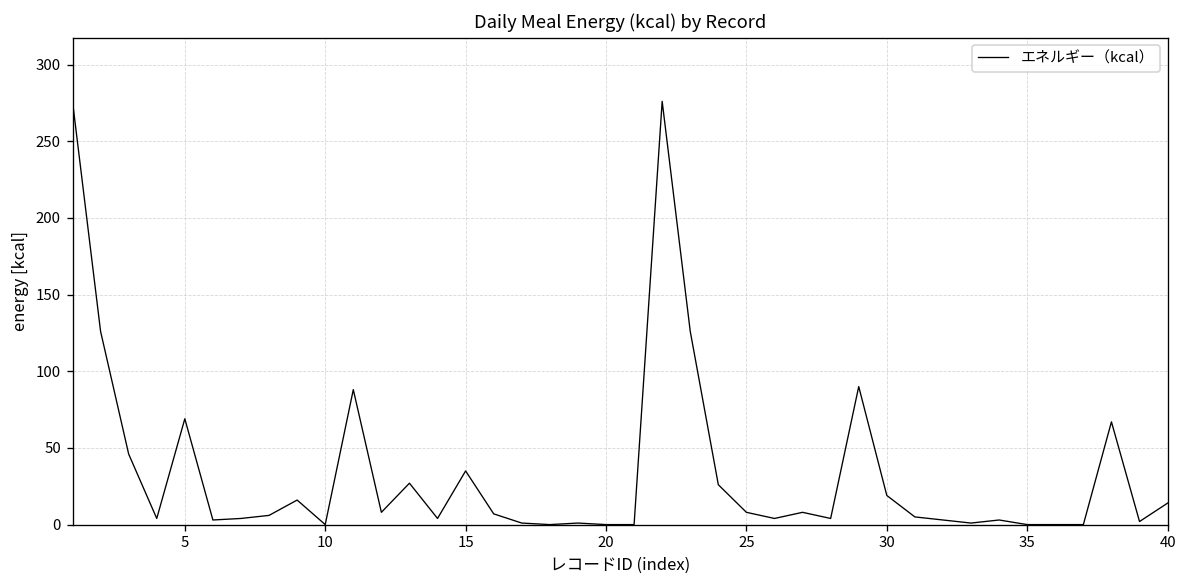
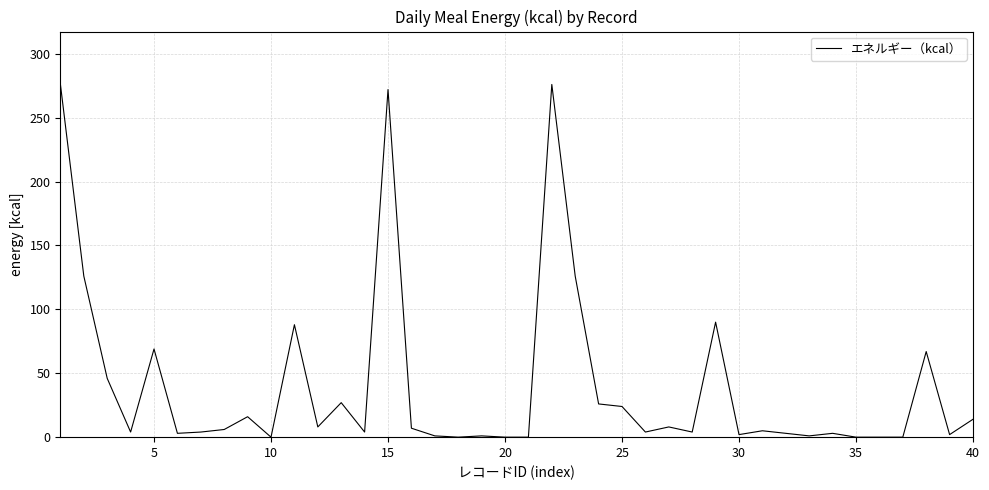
  {
    "5": 69,
    "10": 0,
-   "15": 35,
+   "15": 272,
    "20": 0,
-   "25": 8,
-   "30": 19,
+   "25": 24,
+   "30": 2,
    "35": 0,
    "40": 14
  }
